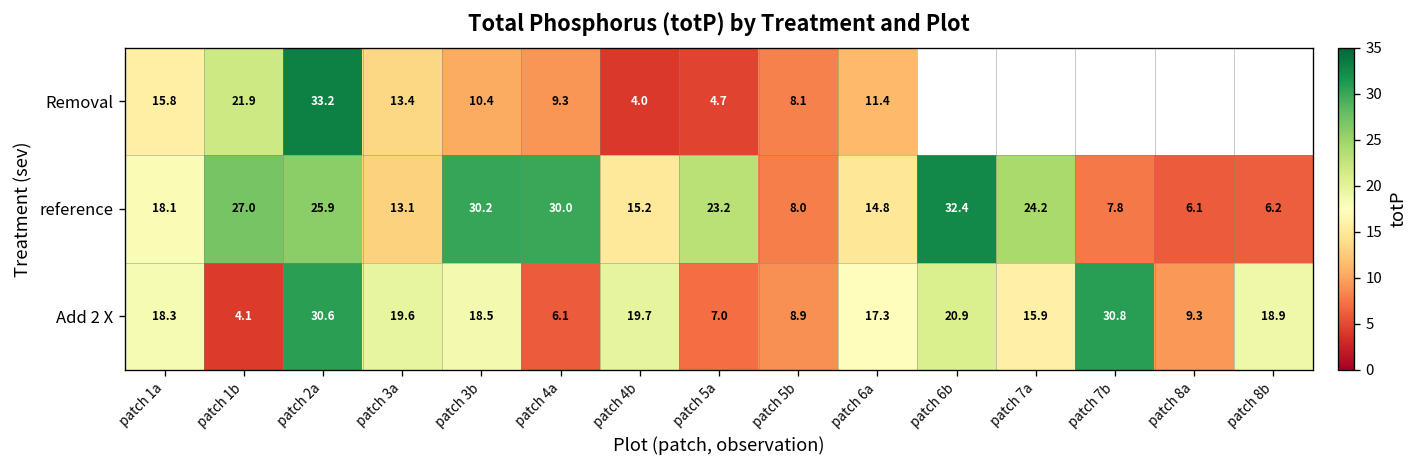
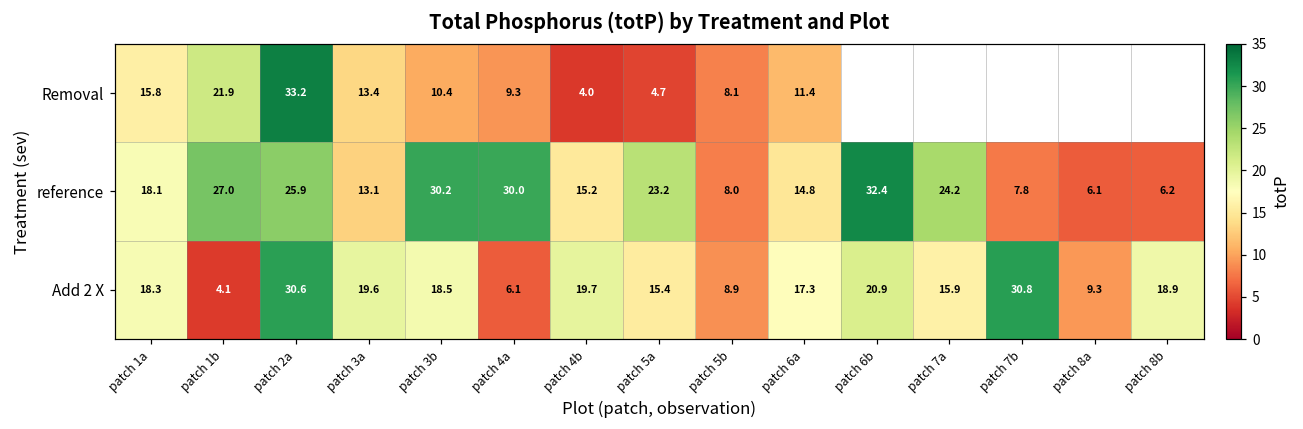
  {
    "Removal": {
      "patch 1a": 15.8,
      "patch 1b": 21.9,
      "patch 2a": 33.2,
      "patch 3a": 13.4,
      "patch 3b": 10.4,
      "patch 4a": 9.3,
      "patch 4b": 4.0,
      "patch 5a": 4.7,
      "patch 5b": 8.1,
      "patch 6a": 11.4
    },
    "reference": {
      "patch 1a": 18.1,
      "patch 1b": 27.0,
      "patch 2a": 25.9,
      "patch 3a": 13.1,
      "patch 3b": 30.2,
      "patch 4a": 30.0,
      "patch 4b": 15.2,
      "patch 5a": 23.2,
      "patch 5b": 8.0,
      "patch 6a": 14.8,
      "patch 6b": 32.4,
      "patch 7a": 24.2,
      "patch 7b": 7.8,
      "patch 8a": 6.1,
      "patch 8b": 6.2
    },
    "Add 2 X": {
      "patch 1a": 18.3,
      "patch 1b": 4.1,
      "patch 2a": 30.6,
      "patch 3a": 19.6,
      "patch 3b": 18.5,
      "patch 4a": 6.1,
      "patch 4b": 19.7,
-     "patch 5a": 7.0,
+     "patch 5a": 15.4,
      "patch 5b": 8.9,
      "patch 6a": 17.3,
      "patch 6b": 20.9,
      "patch 7a": 15.9,
      "patch 7b": 30.8,
      "patch 8a": 9.3,
      "patch 8b": 18.9
    }
  }
